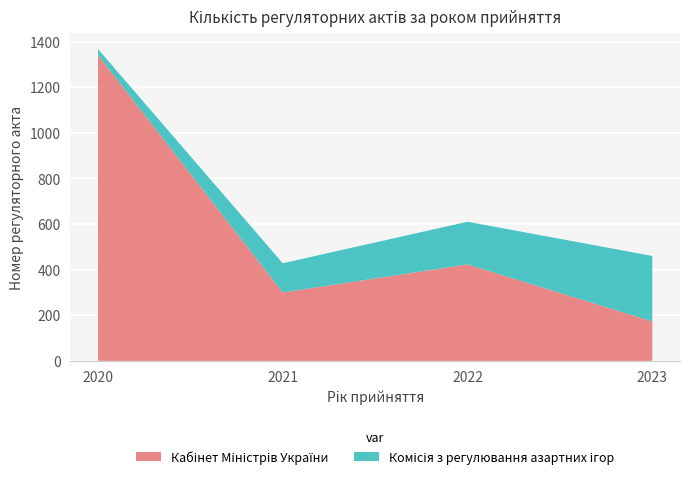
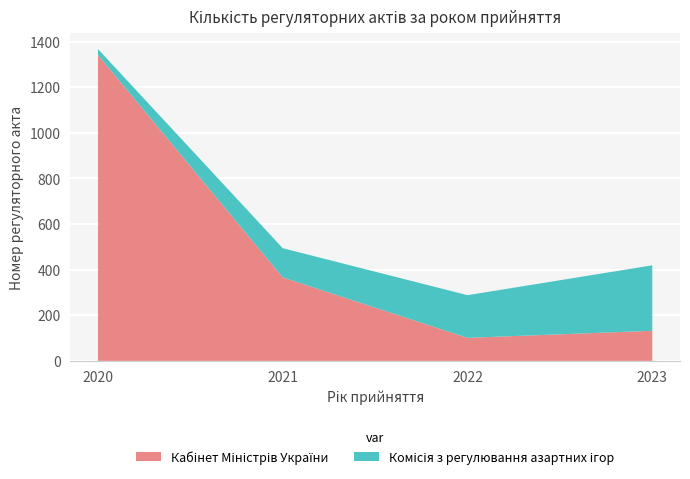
  {
    "Кабінет Міністрів України": {
      "2020": 1340,
-     "2021": 300,
-     "2022": 420,
-     "2023": 170
+     "2021": 370,
+     "2022": 100,
+     "2023": 130
    },
    "Комісія з регулювання азартних ігор": {
      "2020": 30,
      "2021": 130,
      "2022": 190,
      "2023": 290
    }
  }
